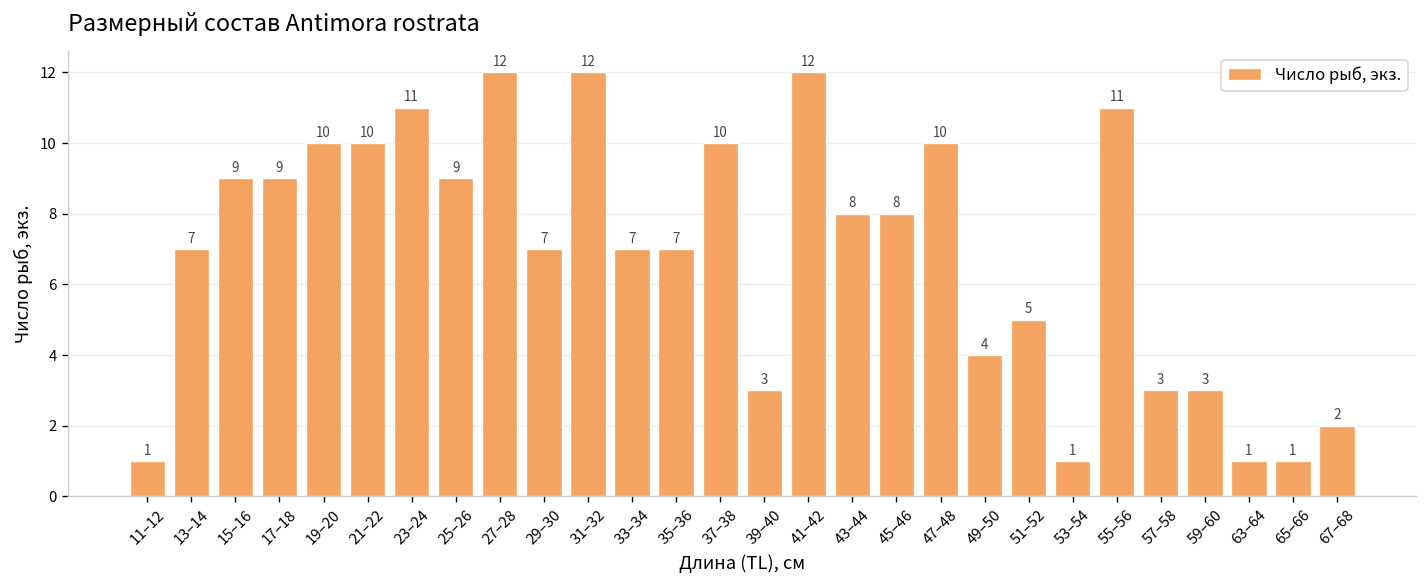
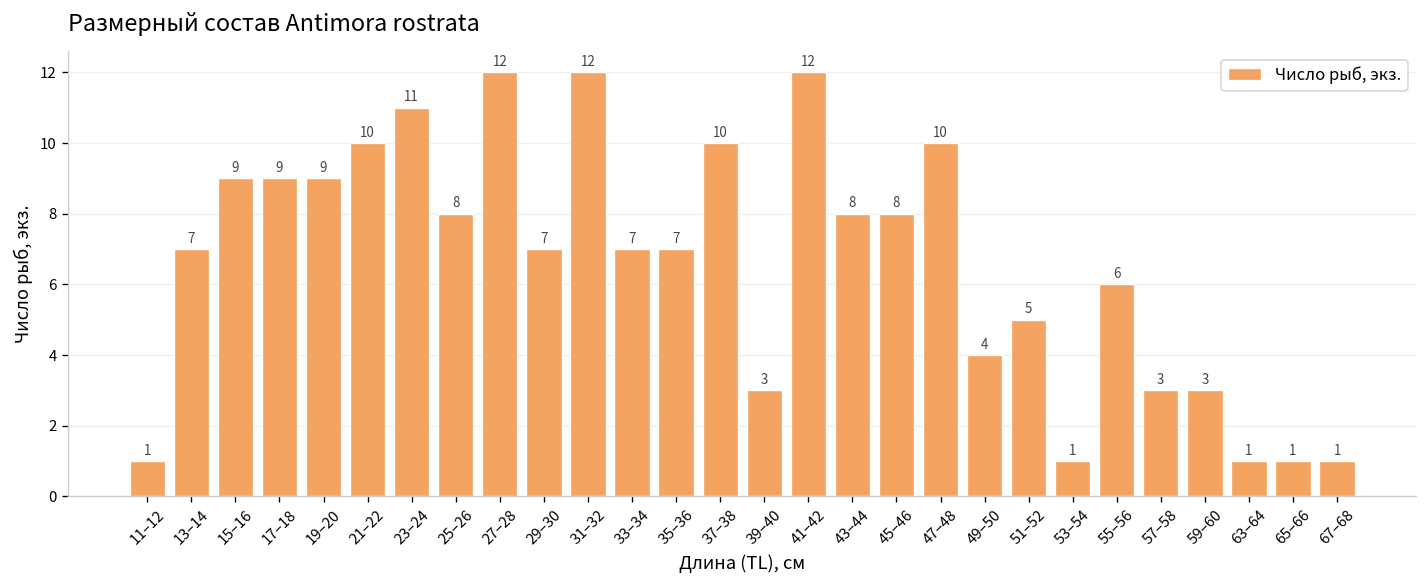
  {
    "11–12": 1,
    "13–14": 7,
    "15–16": 9,
    "17–18": 9,
-   "19–20": 10,
+   "19–20": 9,
    "21–22": 10,
    "23–24": 11,
-   "25–26": 9,
+   "25–26": 8,
    "27–28": 12,
    "29–30": 7,
    "31–32": 12,
    "33–34": 7,
    "35–36": 7,
    "37–38": 10,
    "39–40": 3,
    "41–42": 12,
    "43–44": 8,
    "45–46": 8,
    "47–48": 10,
    "49–50": 4,
    "51–52": 5,
    "53–54": 1,
-   "55–56": 11,
+   "55–56": 6,
    "57–58": 3,
    "59–60": 3,
    "63–64": 1,
    "65–66": 1,
-   "67–68": 2
+   "67–68": 1
  }
